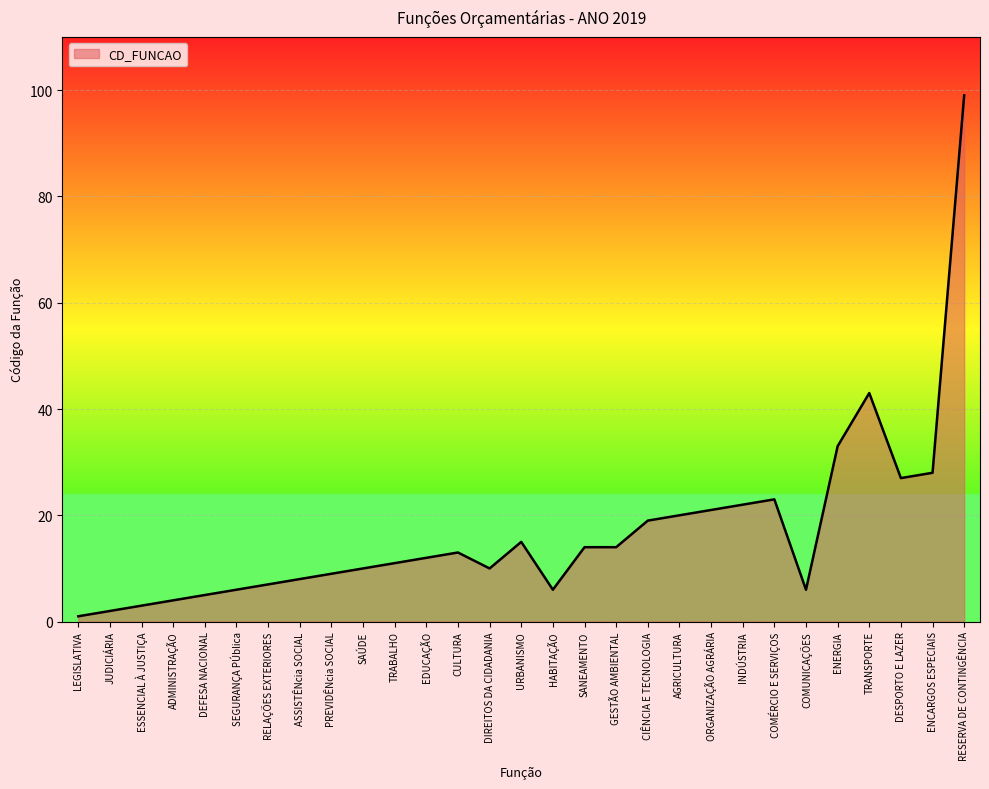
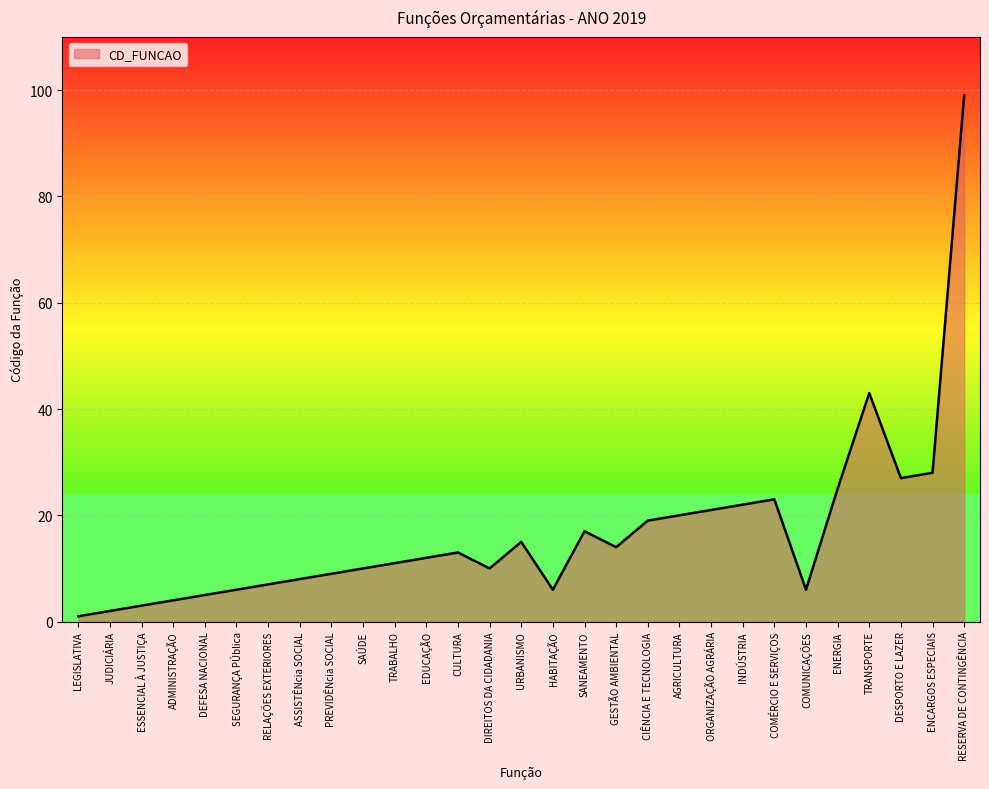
  {
    "LEGISLATIVA": 1,
    "JUDICIÁRIA": 2,
    "ESSENCIAL À JUSTIÇA": 3,
    "ADMINISTRAÇÃO": 4,
    "DEFESA NACIONAL": 5,
    "SEGURANÇA PÚblica": 6,
    "RELAÇÕES EXTERIORES": 7,
    "ASSISTÊNcia SOCIAL": 8,
    "PREVIDÊNcia SOCIAL": 9,
    "SAÚDE": 10,
    "TRABALHO": 11,
    "EDUCAÇÃO": 12,
    "CULTURA": 13,
    "DIREITOS DA CIDADANIA": 10,
    "URBANISMO": 15,
    "HABITAÇÃO": 6,
-   "SANEAMENTO": 14,
+   "SANEAMENTO": 17,
    "GESTÃO AMBIENTAL": 14,
    "CIÊNCIA E TECNOLOGIA": 19,
    "AGRICULTURA": 20,
    "ORGANIZAÇÃO AGRÁRIA": 21,
    "INDÚSTRIA": 22,
    "COMÉRCIO E SERVIÇOS": 23,
    "COMUNICAÇÕES": 6,
-   "ENERGIA": 33,
+   "ENERGIA": 25,
    "TRANSPORTE": 43,
    "DESPORTO E LAZER": 27,
    "ENCARGOS ESPECIAIS": 28,
    "RESERVA DE CONTINGÊNCIA": 99
  }
